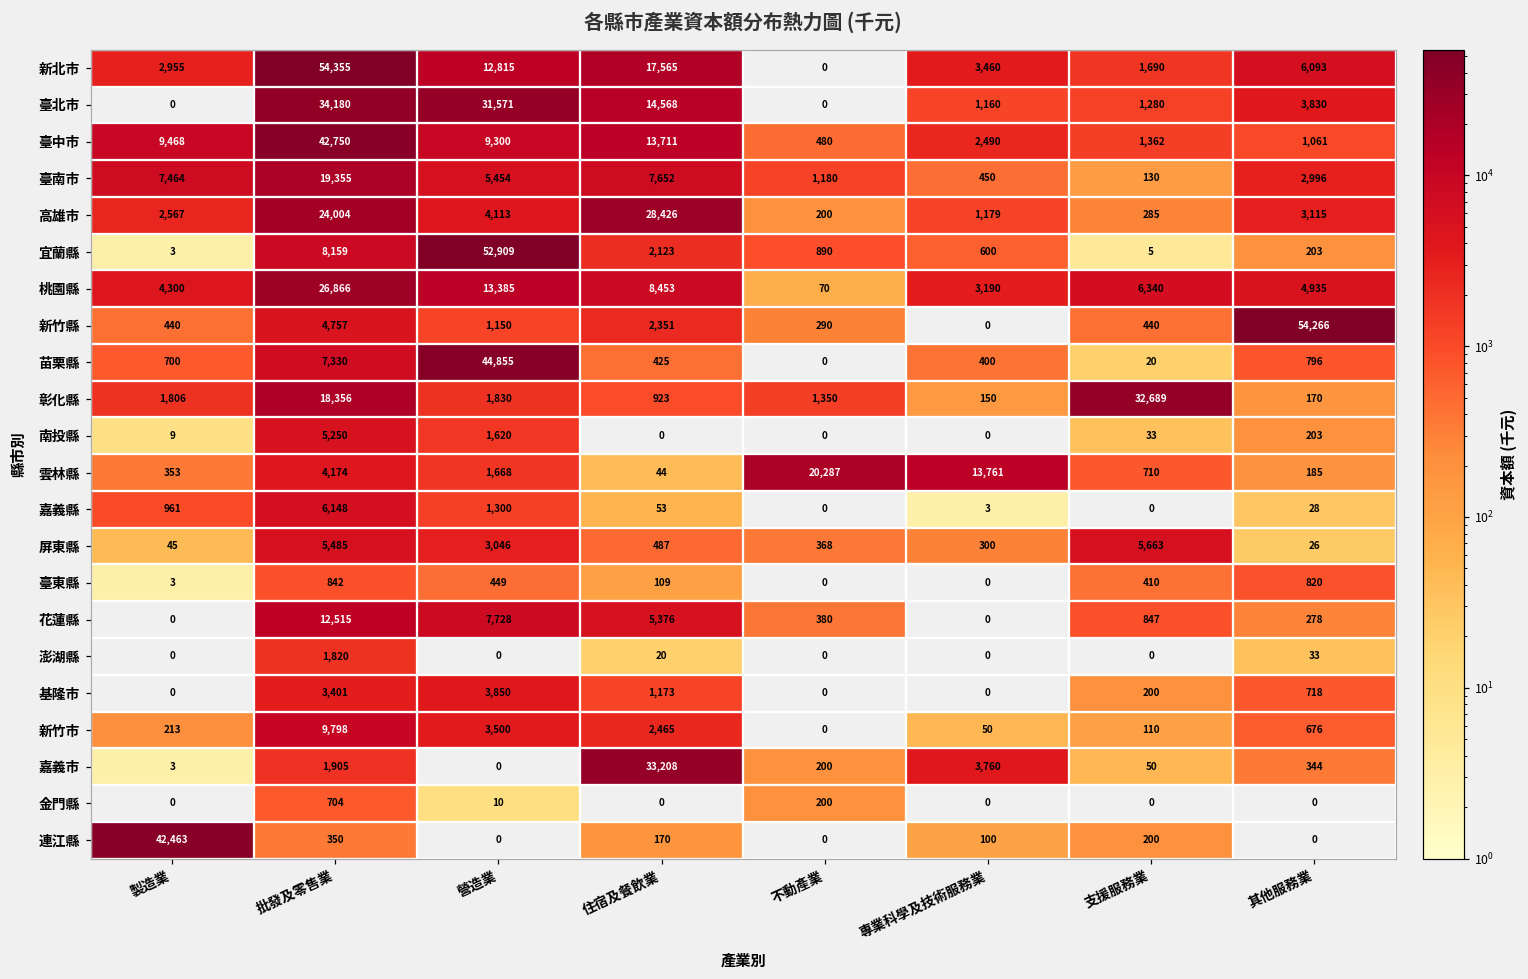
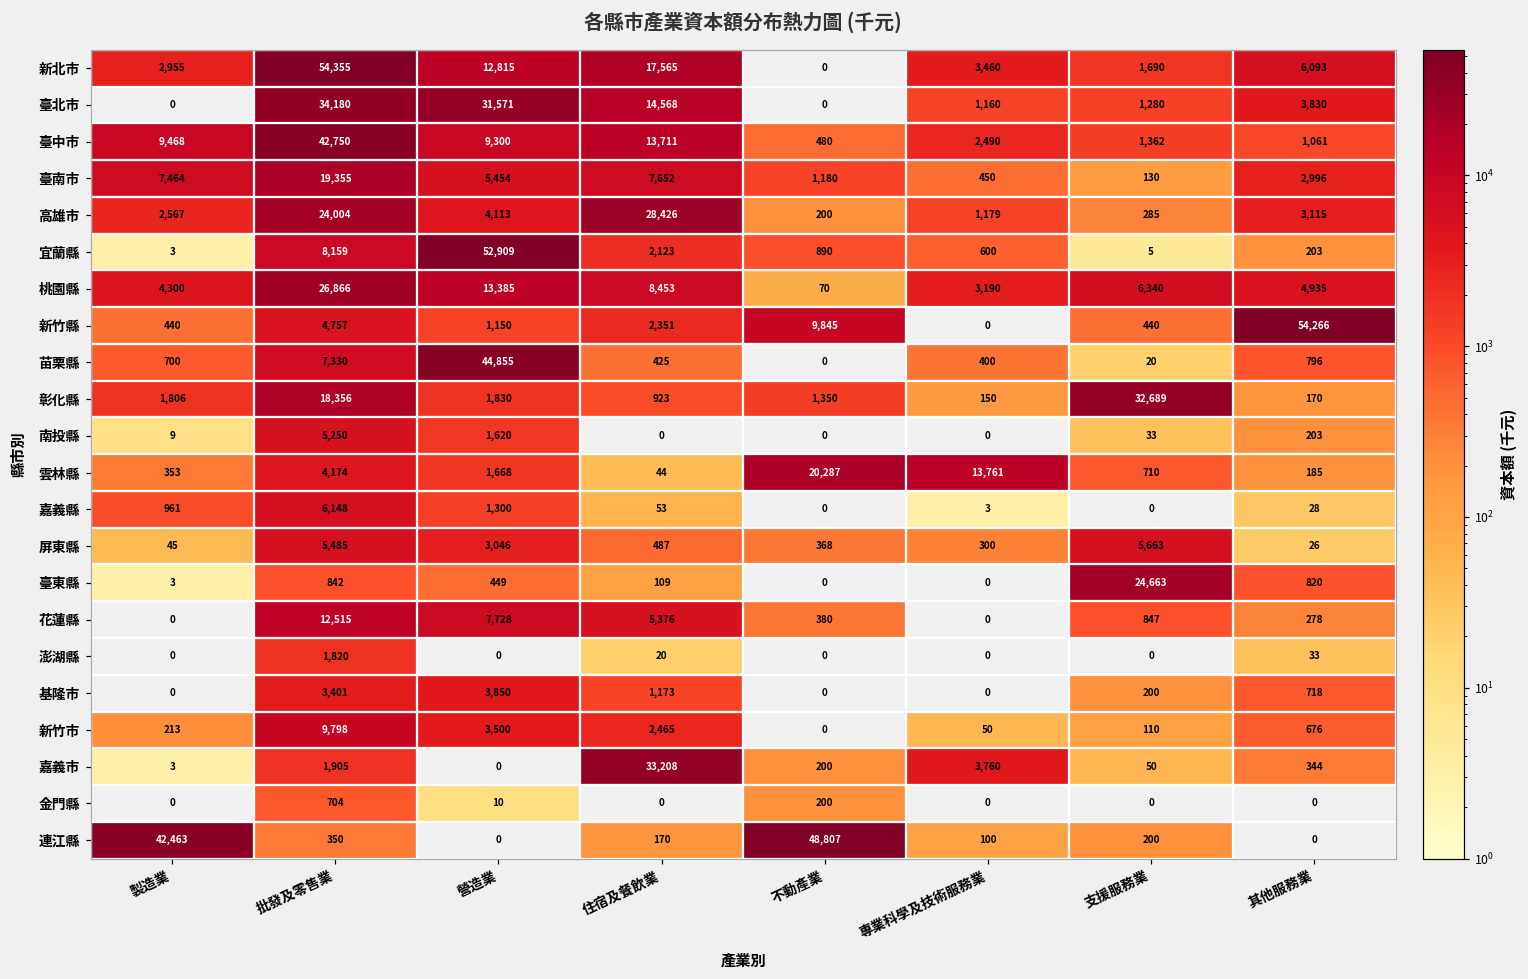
  {
    "新北市": {
      "製造業": "2,955",
      "批發及零售業": "54,355",
      "營造業": "12,815",
      "住宿及餐飲業": "17,565",
      "不動產業": "0",
      "專業科學及技術服務業": "3,460",
      "支援服務業": "1,690",
      "其他服務業": "6,093"
    },
    "臺北市": {
      "製造業": "0",
      "批發及零售業": "34,180",
      "營造業": "31,571",
      "住宿及餐飲業": "14,568",
      "不動產業": "0",
      "專業科學及技術服務業": "1,160",
      "支援服務業": "1,280",
      "其他服務業": "3,830"
    },
    "臺中市": {
      "製造業": "9,468",
      "批發及零售業": "42,750",
      "營造業": "9,300",
      "住宿及餐飲業": "13,711",
      "不動產業": "480",
      "專業科學及技術服務業": "2,490",
      "支援服務業": "1,362",
      "其他服務業": "1,061"
    },
    "臺南市": {
      "製造業": "7,464",
      "批發及零售業": "19,355",
      "營造業": "5,454",
      "住宿及餐飲業": "7,652",
      "不動產業": "1,180",
      "專業科學及技術服務業": "450",
      "支援服務業": "130",
      "其他服務業": "2,996"
    },
    "高雄市": {
      "製造業": "2,567",
      "批發及零售業": "24,004",
      "營造業": "4,113",
      "住宿及餐飲業": "28,426",
      "不動產業": "200",
      "專業科學及技術服務業": "1,179",
      "支援服務業": "285",
      "其他服務業": "3,115"
    },
    "宜蘭縣": {
      "製造業": "3",
      "批發及零售業": "8,159",
      "營造業": "52,909",
      "住宿及餐飲業": "2,123",
      "不動產業": "890",
      "專業科學及技術服務業": "600",
      "支援服務業": "5",
      "其他服務業": "203"
    },
    "桃園縣": {
      "製造業": "4,300",
      "批發及零售業": "26,866",
      "營造業": "13,385",
      "住宿及餐飲業": "8,453",
      "不動產業": "70",
      "專業科學及技術服務業": "3,190",
      "支援服務業": "6,340",
      "其他服務業": "4,935"
    },
    "新竹縣": {
      "製造業": "440",
      "批發及零售業": "4,757",
      "營造業": "1,150",
      "住宿及餐飲業": "2,351",
-     "不動產業": "290",
+     "不動產業": "9,845",
      "專業科學及技術服務業": "0",
      "支援服務業": "440",
      "其他服務業": "54,266"
    },
    "苗栗縣": {
      "製造業": "700",
      "批發及零售業": "7,330",
      "營造業": "44,855",
      "住宿及餐飲業": "425",
      "不動產業": "0",
      "專業科學及技術服務業": "400",
      "支援服務業": "20",
      "其他服務業": "796"
    },
    "彰化縣": {
      "製造業": "1,806",
      "批發及零售業": "18,356",
      "營造業": "1,830",
      "住宿及餐飲業": "923",
      "不動產業": "1,350",
      "專業科學及技術服務業": "150",
      "支援服務業": "32,689",
      "其他服務業": "170"
    },
    "南投縣": {
      "製造業": "9",
      "批發及零售業": "5,250",
      "營造業": "1,620",
      "住宿及餐飲業": "0",
      "不動產業": "0",
      "專業科學及技術服務業": "0",
      "支援服務業": "33",
      "其他服務業": "203"
    },
    "雲林縣": {
      "製造業": "353",
      "批發及零售業": "4,174",
      "營造業": "1,668",
      "住宿及餐飲業": "44",
      "不動產業": "20,287",
      "專業科學及技術服務業": "13,761",
      "支援服務業": "710",
      "其他服務業": "185"
    },
    "嘉義縣": {
      "製造業": "961",
      "批發及零售業": "6,148",
      "營造業": "1,300",
      "住宿及餐飲業": "53",
      "不動產業": "0",
      "專業科學及技術服務業": "3",
      "支援服務業": "0",
      "其他服務業": "28"
    },
    "屏東縣": {
      "製造業": "45",
      "批發及零售業": "5,485",
      "營造業": "3,046",
      "住宿及餐飲業": "487",
      "不動產業": "368",
      "專業科學及技術服務業": "300",
      "支援服務業": "5,663",
      "其他服務業": "26"
    },
    "臺東縣": {
      "製造業": "3",
      "批發及零售業": "842",
      "營造業": "449",
      "住宿及餐飲業": "109",
      "不動產業": "0",
      "專業科學及技術服務業": "0",
-     "支援服務業": "410",
+     "支援服務業": "24,663",
      "其他服務業": "820"
    },
    "花蓮縣": {
      "製造業": "0",
      "批發及零售業": "12,515",
      "營造業": "7,728",
      "住宿及餐飲業": "5,376",
      "不動產業": "380",
      "專業科學及技術服務業": "0",
      "支援服務業": "847",
      "其他服務業": "278"
    },
    "澎湖縣": {
      "製造業": "0",
      "批發及零售業": "1,820",
      "營造業": "0",
      "住宿及餐飲業": "20",
      "不動產業": "0",
      "專業科學及技術服務業": "0",
      "支援服務業": "0",
      "其他服務業": "33"
    },
    "基隆市": {
      "製造業": "0",
      "批發及零售業": "3,401",
      "營造業": "3,850",
      "住宿及餐飲業": "1,173",
      "不動產業": "0",
      "專業科學及技術服務業": "0",
      "支援服務業": "200",
      "其他服務業": "718"
    },
    "新竹市": {
      "製造業": "213",
      "批發及零售業": "9,798",
      "營造業": "3,500",
      "住宿及餐飲業": "2,465",
      "不動產業": "0",
      "專業科學及技術服務業": "50",
      "支援服務業": "110",
      "其他服務業": "676"
    },
    "嘉義市": {
      "製造業": "3",
      "批發及零售業": "1,905",
      "營造業": "0",
      "住宿及餐飲業": "33,208",
      "不動產業": "200",
      "專業科學及技術服務業": "3,760",
      "支援服務業": "50",
      "其他服務業": "344"
    },
    "金門縣": {
      "製造業": "0",
      "批發及零售業": "704",
      "營造業": "10",
      "住宿及餐飲業": "0",
      "不動產業": "200",
      "專業科學及技術服務業": "0",
      "支援服務業": "0",
      "其他服務業": "0"
    },
    "連江縣": {
      "製造業": "42,463",
      "批發及零售業": "350",
      "營造業": "0",
      "住宿及餐飲業": "170",
-     "不動產業": "0",
+     "不動產業": "48,807",
      "專業科學及技術服務業": "100",
      "支援服務業": "200",
      "其他服務業": "0"
    }
  }
